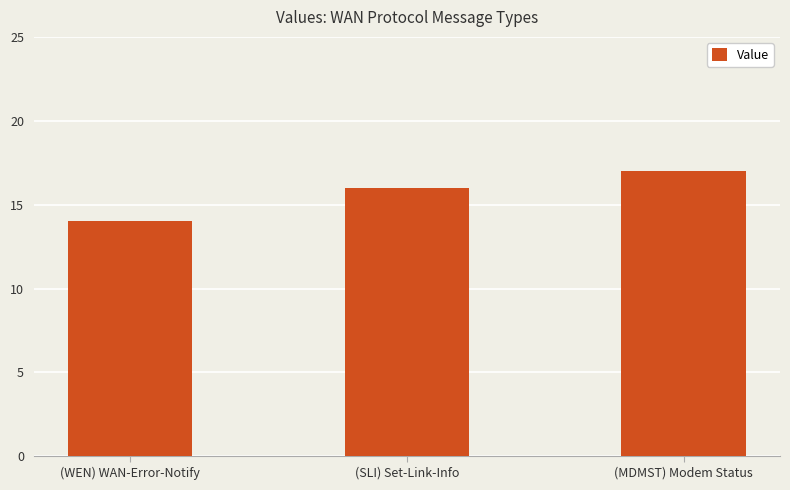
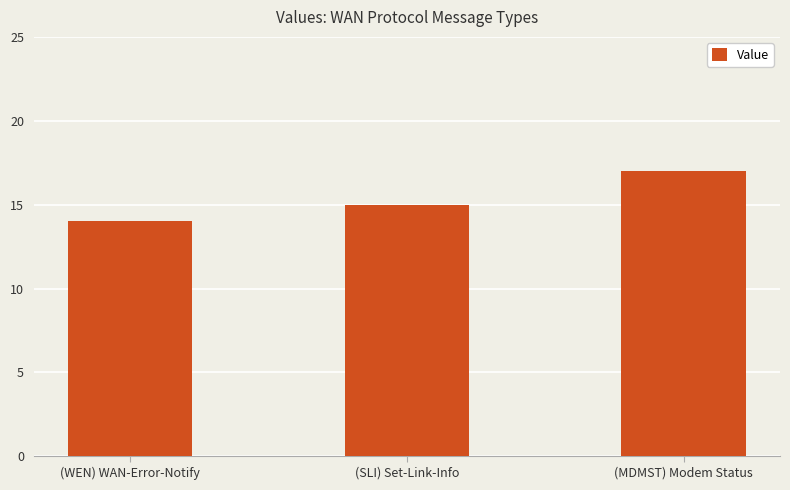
  {
    "(WEN) WAN-Error-Notify": 14,
-   "(SLI) Set-Link-Info": 16,
+   "(SLI) Set-Link-Info": 15,
    "(MDMST) Modem Status": 17
  }
